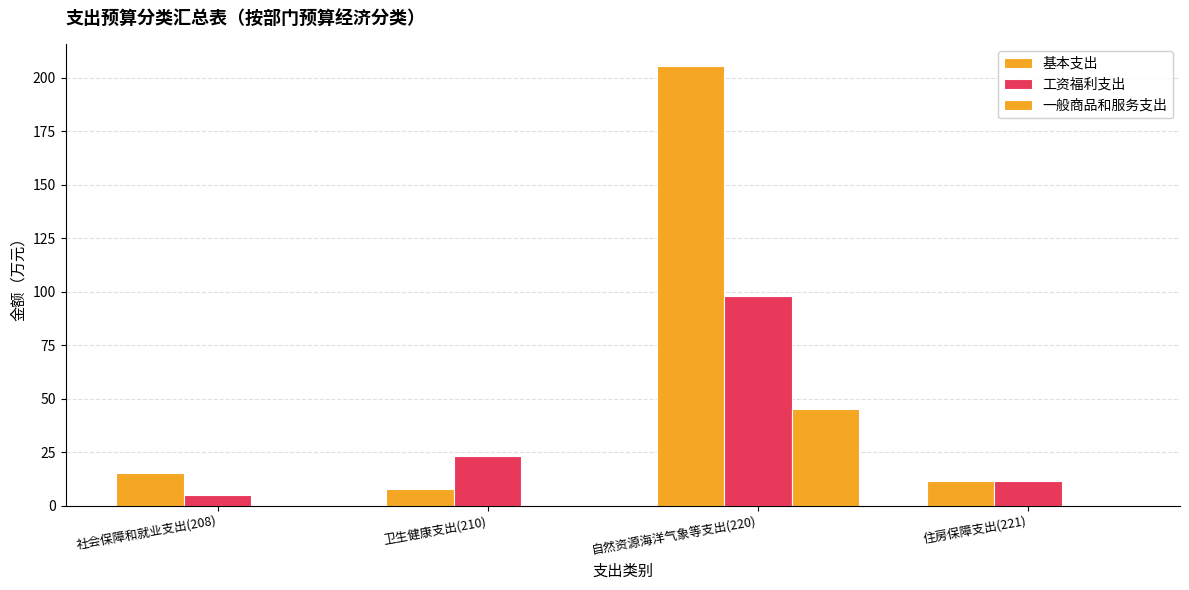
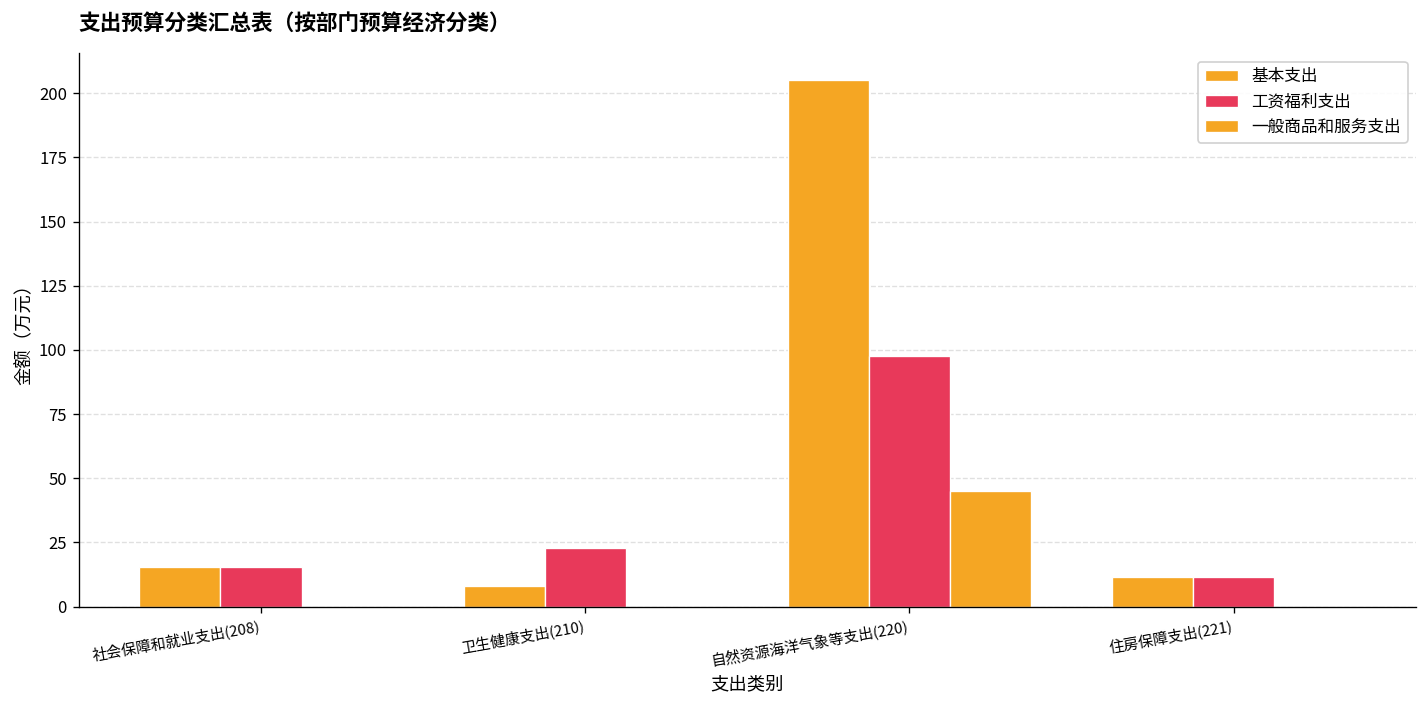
  {
    "工资福利支出": {
-     "社会保障和就业支出(208)": 5,
+     "社会保障和就业支出(208)": 15,
      "卫生健康支出(210)": 23,
      "自然资源海洋气象等支出(220)": 98,
      "住房保障支出(221)": 12
    }
  }
